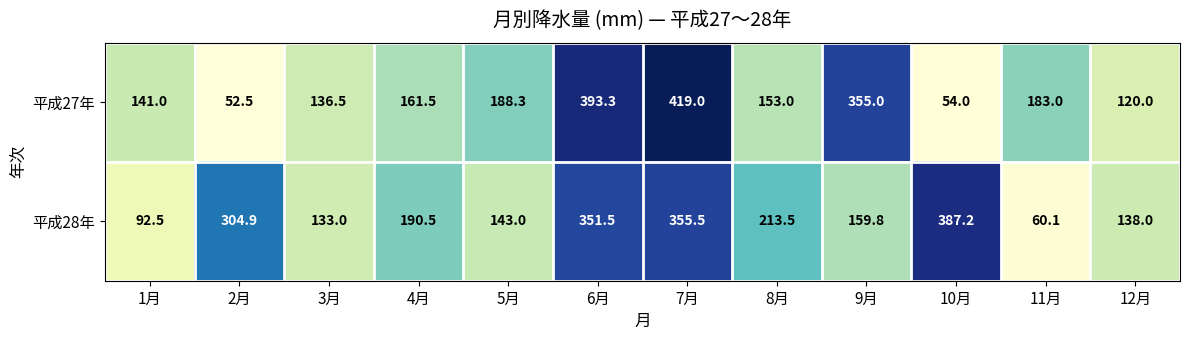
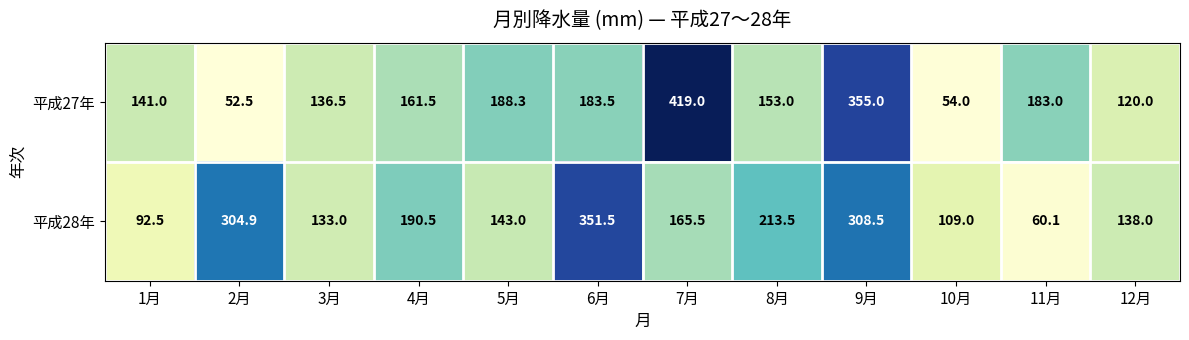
  {
    "平成27年": {
      "1月": 141.0,
      "2月": 52.5,
      "3月": 136.5,
      "4月": 161.5,
      "5月": 188.3,
-     "6月": 393.3,
+     "6月": 183.5,
      "7月": 419.0,
      "8月": 153.0,
      "9月": 355.0,
      "10月": 54.0,
      "11月": 183.0,
      "12月": 120.0
    },
    "平成28年": {
      "1月": 92.5,
      "2月": 304.9,
      "3月": 133.0,
      "4月": 190.5,
      "5月": 143.0,
      "6月": 351.5,
-     "7月": 355.5,
+     "7月": 165.5,
      "8月": 213.5,
-     "9月": 159.8,
-     "10月": 387.2,
+     "9月": 308.5,
+     "10月": 109.0,
      "11月": 60.1,
      "12月": 138.0
    }
  }
